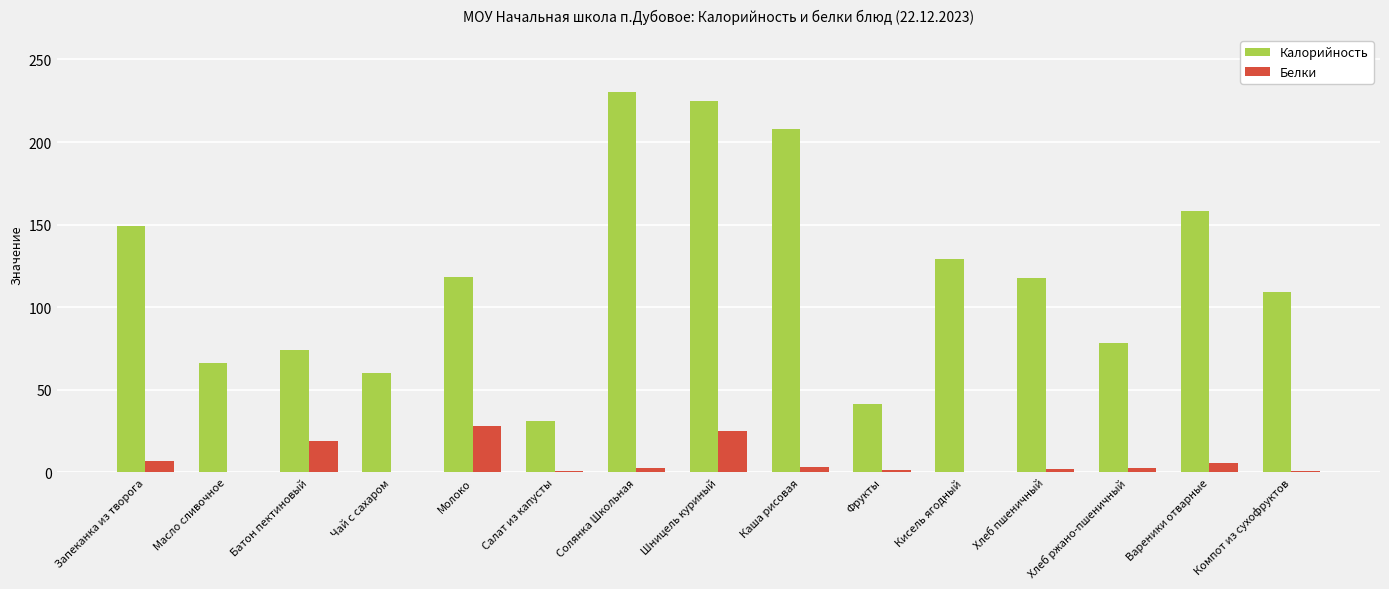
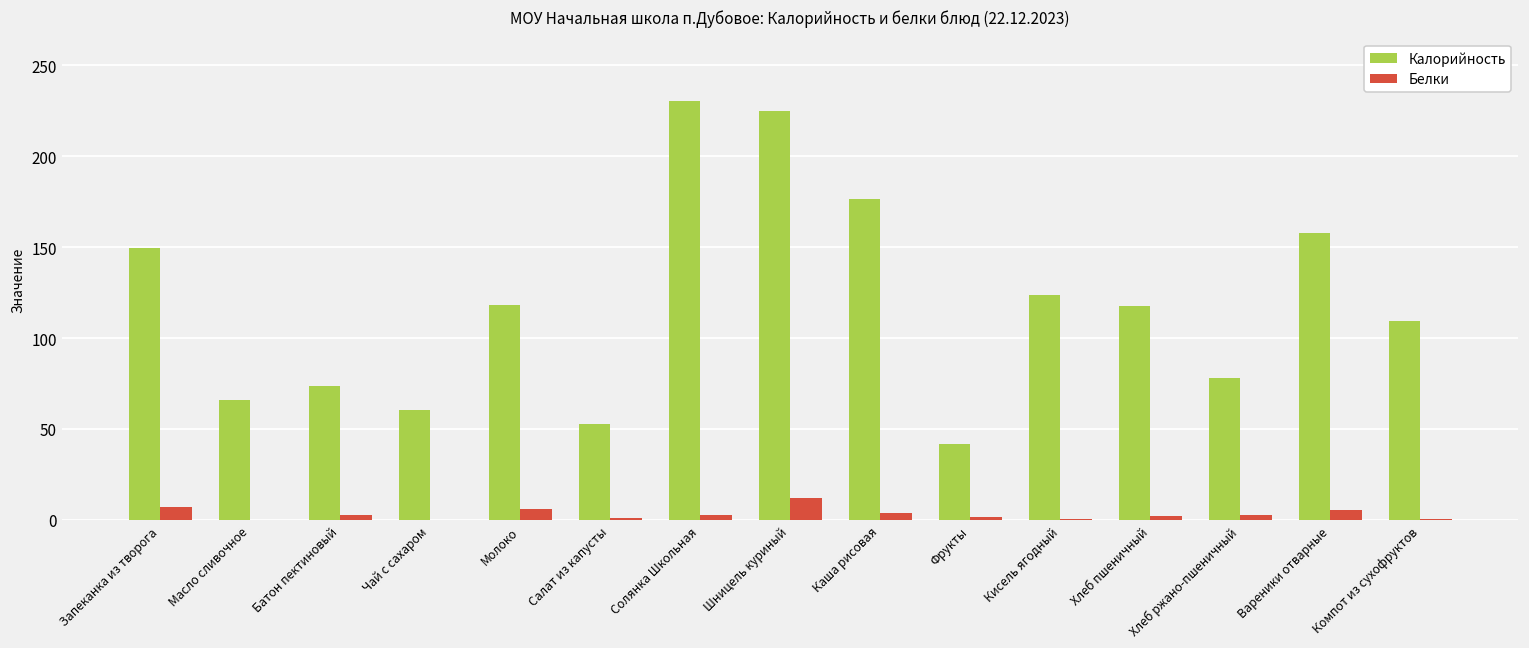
  {
    "Калорийность": {
      "Запеканка из творога": 149,
      "Масло сливочное": 66,
      "Батон пектиновый": 74,
      "Чай с сахаром": 60,
      "Молоко": 118,
-     "Салат из капусты": 31,
+     "Салат из капусты": 52,
      "Солянка Школьная": 230,
      "Шницель куриный": 225,
-     "Каша рисовая": 208,
+     "Каша рисовая": 176,
      "Фрукты": 42,
-     "Кисель ягодный": 129,
+     "Кисель ягодный": 124,
      "Хлеб пшеничный": 118,
      "Хлеб ржано-пшеничный": 78,
      "Вареники отварные": 158,
      "Компот из сухофруктов": 109
    },
    "Белки": {
      "Запеканка из творога": 7,
-     "Батон пектиновый": 19,
-     "Молоко": 28,
+     "Батон пектиновый": 2,
+     "Молоко": 6,
      "Солянка Школьная": 3,
-     "Шницель куриный": 25,
+     "Шницель куриный": 12,
      "Каша рисовая": 4,
      "Хлеб пшеничный": 2,
      "Хлеб ржано-пшеничный": 3,
      "Вареники отварные": 5
    }
  }
